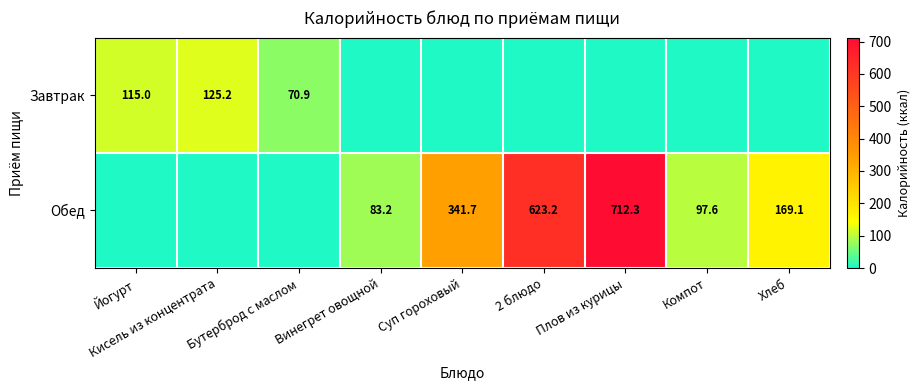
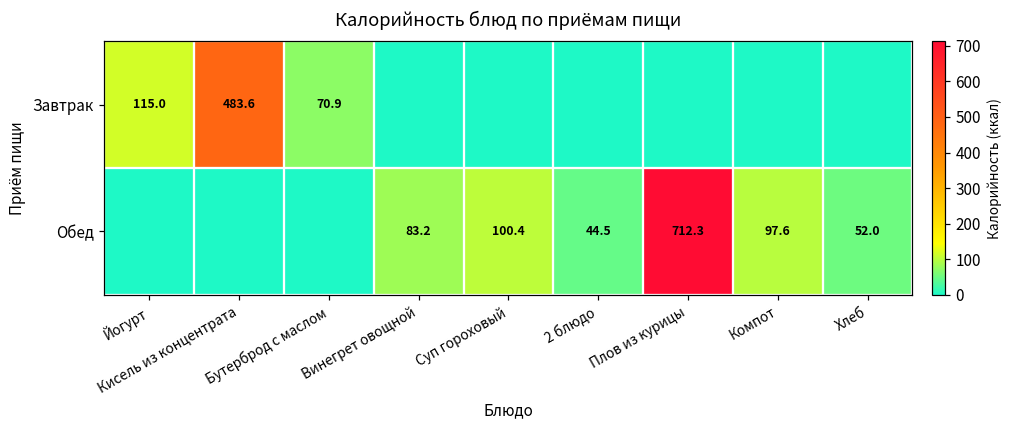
  {
    "Завтрак": {
      "Йогурт": 115.0,
-     "Кисель из концентрата": 125.2,
+     "Кисель из концентрата": 483.6,
      "Бутерброд с маслом": 70.9
    },
    "Обед": {
      "Винегрет овощной": 83.2,
-     "Суп гороховый": 341.7,
-     "2 блюдо": 623.2,
+     "Суп гороховый": 100.4,
+     "2 блюдо": 44.5,
      "Плов из курицы": 712.3,
      "Компот": 97.6,
-     "Хлеб": 169.1
+     "Хлеб": 52.0
    }
  }
